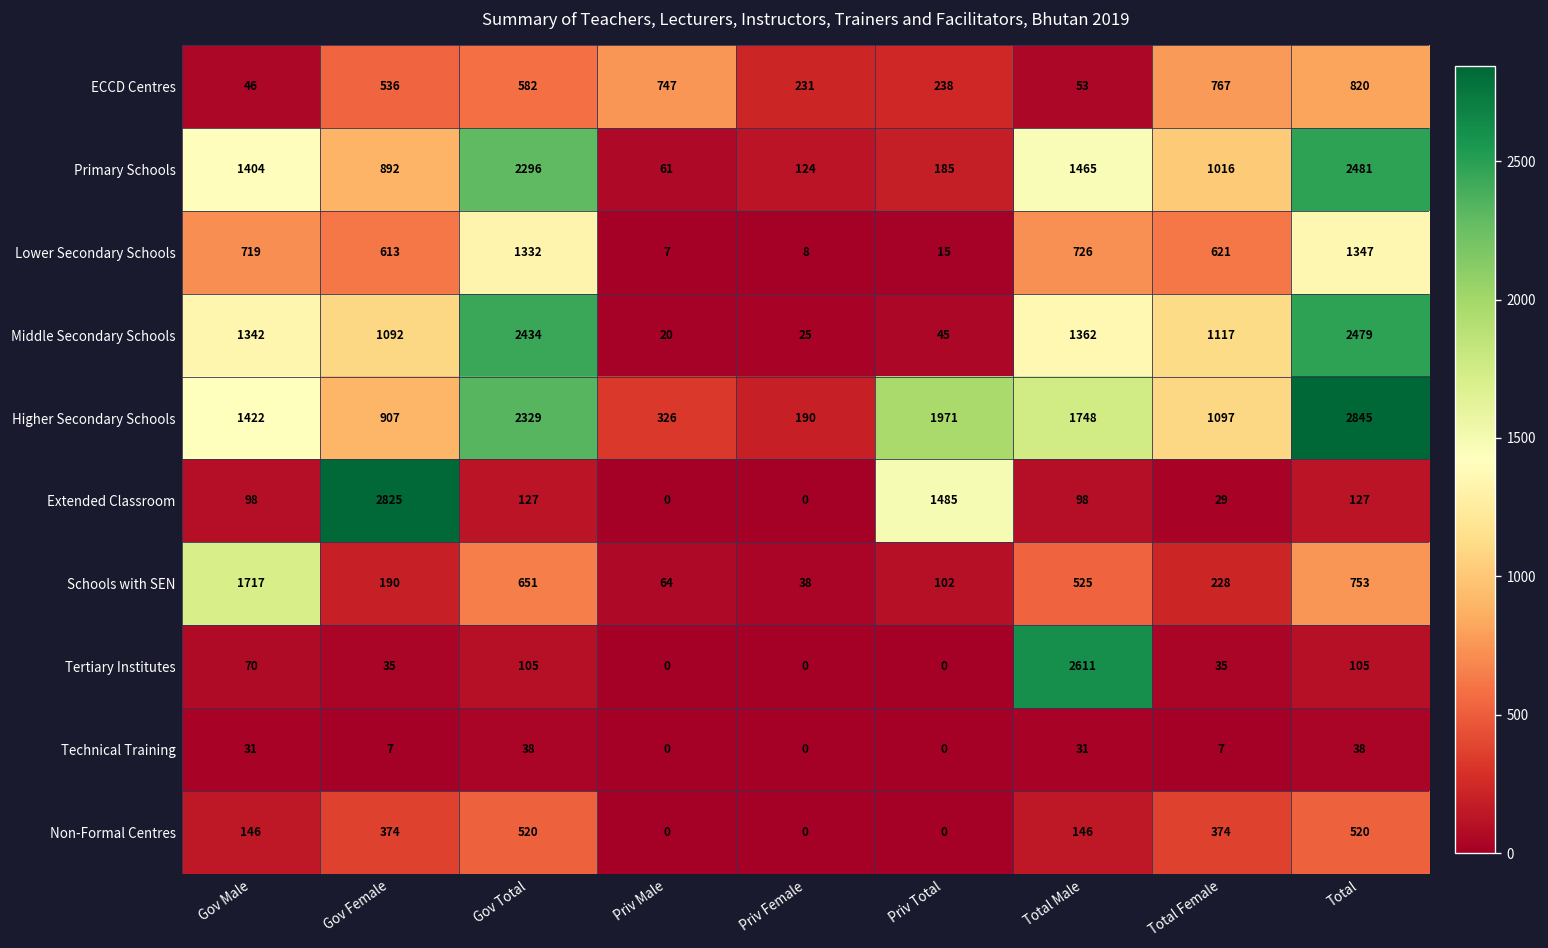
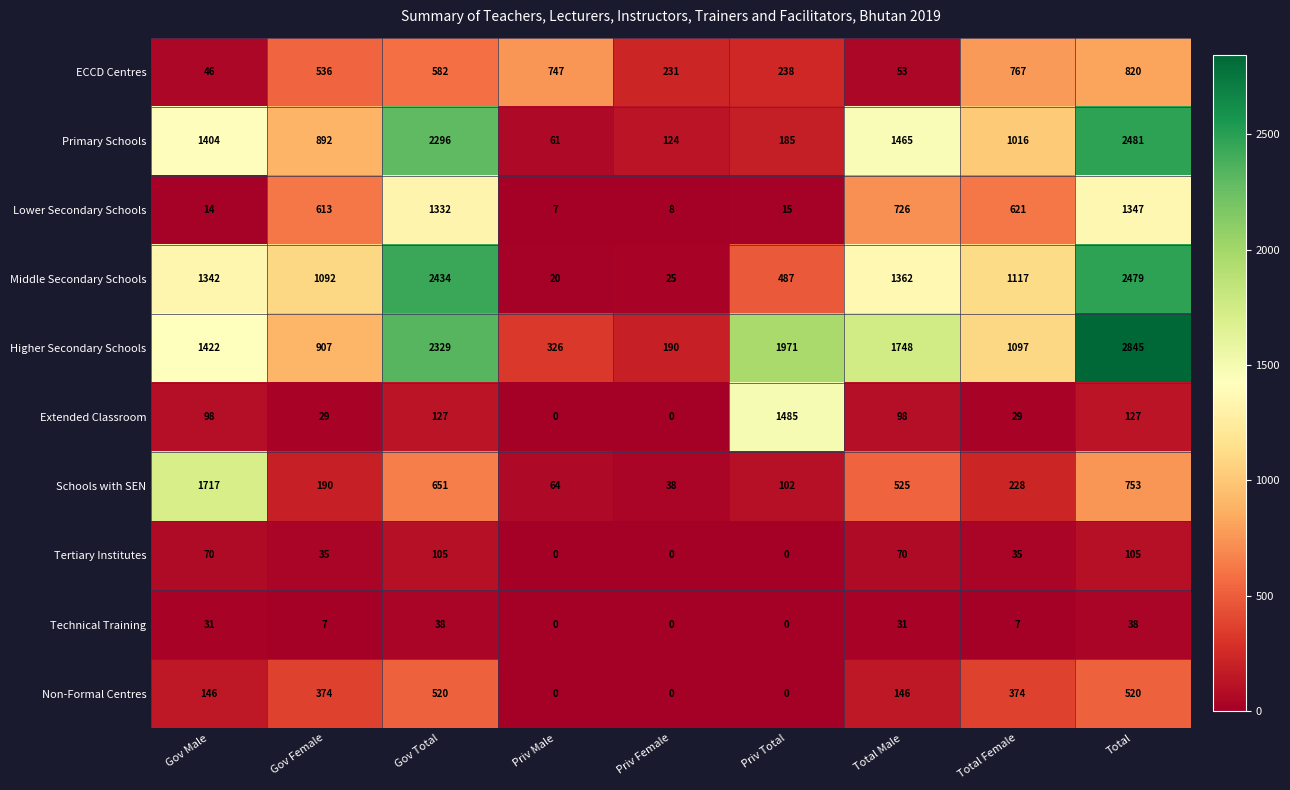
  {
    "ECCD Centres": {
      "Gov Male": 46,
      "Gov Female": 536,
      "Gov Total": 582,
      "Priv Male": 747,
      "Priv Female": 231,
      "Priv Total": 238,
      "Total Male": 53,
      "Total Female": 767,
      "Total": 820
    },
    "Primary Schools": {
      "Gov Male": 1404,
      "Gov Female": 892,
      "Gov Total": 2296,
      "Priv Male": 61,
      "Priv Female": 124,
      "Priv Total": 185,
      "Total Male": 1465,
      "Total Female": 1016,
      "Total": 2481
    },
    "Lower Secondary Schools": {
-     "Gov Male": 719,
+     "Gov Male": 14,
      "Gov Female": 613,
      "Gov Total": 1332,
      "Priv Male": 7,
      "Priv Female": 8,
      "Priv Total": 15,
      "Total Male": 726,
      "Total Female": 621,
      "Total": 1347
    },
    "Middle Secondary Schools": {
      "Gov Male": 1342,
      "Gov Female": 1092,
      "Gov Total": 2434,
      "Priv Male": 20,
      "Priv Female": 25,
-     "Priv Total": 45,
+     "Priv Total": 487,
      "Total Male": 1362,
      "Total Female": 1117,
      "Total": 2479
    },
    "Higher Secondary Schools": {
      "Gov Male": 1422,
      "Gov Female": 907,
      "Gov Total": 2329,
      "Priv Male": 326,
      "Priv Female": 190,
      "Priv Total": 1971,
      "Total Male": 1748,
      "Total Female": 1097,
      "Total": 2845
    },
    "Extended Classroom": {
      "Gov Male": 98,
-     "Gov Female": 2825,
+     "Gov Female": 29,
      "Gov Total": 127,
      "Priv Male": 0,
      "Priv Female": 0,
      "Priv Total": 1485,
      "Total Male": 98,
      "Total Female": 29,
      "Total": 127
    },
    "Schools with SEN": {
      "Gov Male": 1717,
      "Gov Female": 190,
      "Gov Total": 651,
      "Priv Male": 64,
      "Priv Female": 38,
      "Priv Total": 102,
      "Total Male": 525,
      "Total Female": 228,
      "Total": 753
    },
    "Tertiary Institutes": {
      "Gov Male": 70,
      "Gov Female": 35,
      "Gov Total": 105,
      "Priv Male": 0,
      "Priv Female": 0,
      "Priv Total": 0,
-     "Total Male": 2611,
+     "Total Male": 70,
      "Total Female": 35,
      "Total": 105
    },
    "Technical Training": {
      "Gov Male": 31,
      "Gov Female": 7,
      "Gov Total": 38,
      "Priv Male": 0,
      "Priv Female": 0,
      "Priv Total": 0,
      "Total Male": 31,
      "Total Female": 7,
      "Total": 38
    },
    "Non-Formal Centres": {
      "Gov Male": 146,
      "Gov Female": 374,
      "Gov Total": 520,
      "Priv Male": 0,
      "Priv Female": 0,
      "Priv Total": 0,
      "Total Male": 146,
      "Total Female": 374,
      "Total": 520
    }
  }
